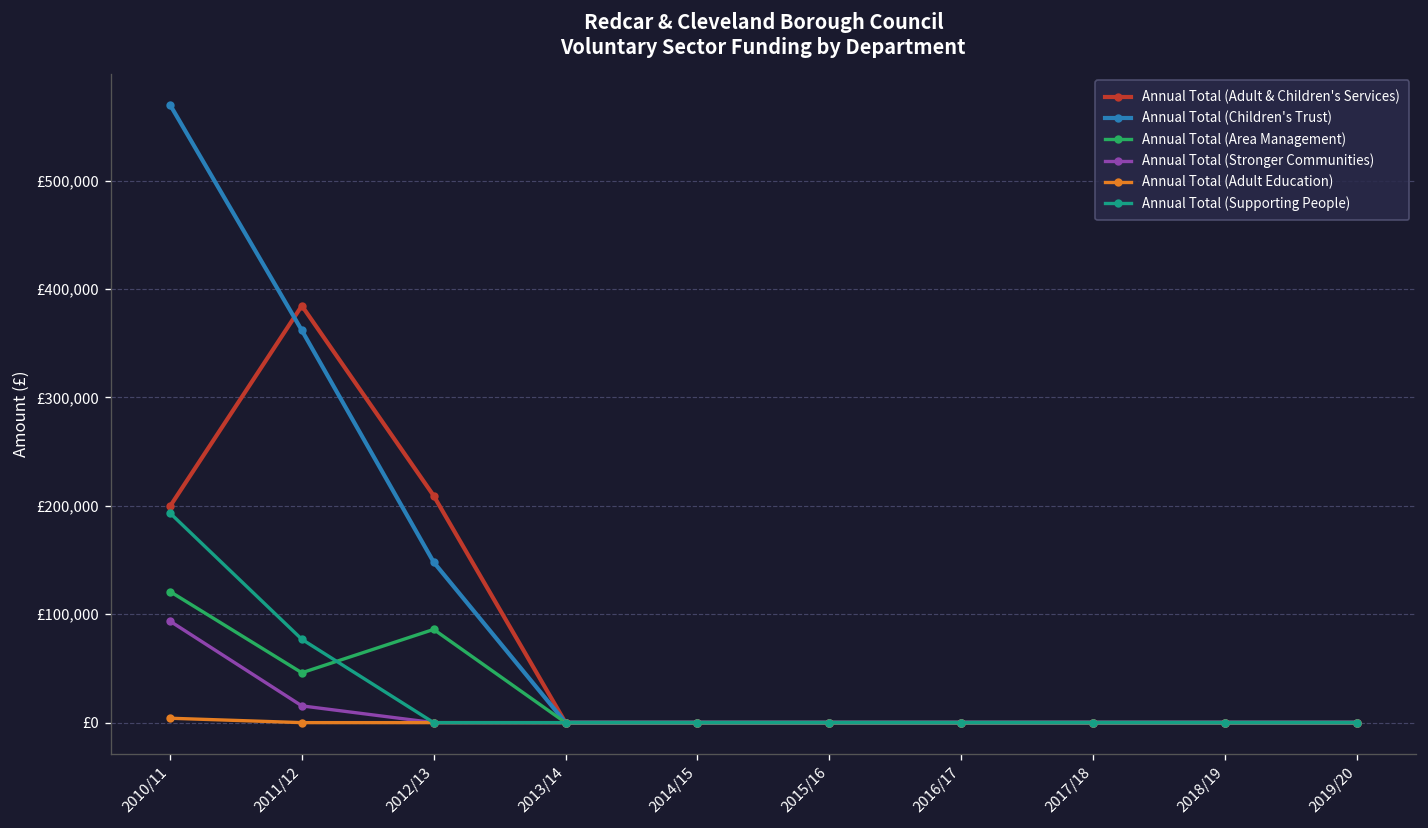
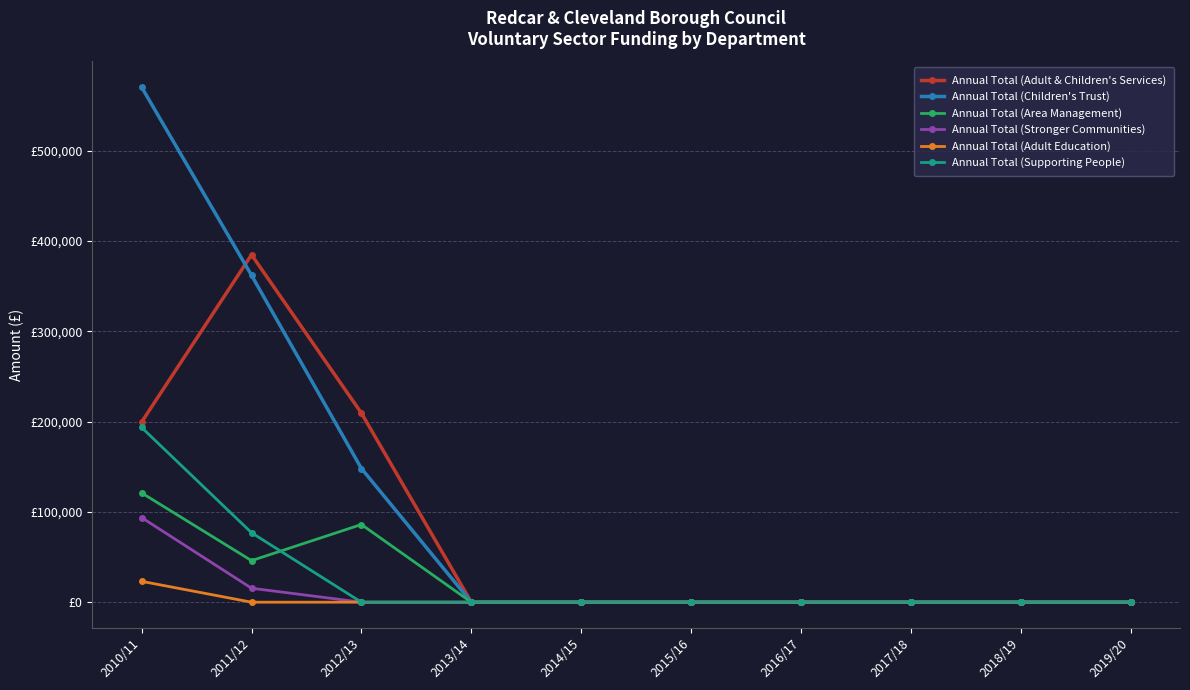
  {
    "Annual Total (Adult & Children's Services)": {
      "2010/11": "£200,000",
      "2011/12": "£380,000",
      "2012/13": "£210,000"
    },
    "Annual Total (Children's Trust)": {
      "2010/11": "£570,000",
      "2011/12": "£360,000",
      "2012/13": "£150,000"
    },
    "Annual Total (Stronger Communities)": {
      "2010/11": "£90,000",
      "2011/12": "£20,000"
    },
    "Annual Total (Adult Education)": {
-     "2010/11": "£0",
+     "2010/11": "£20,000",
      "2011/12": "£0"
    }
  }
